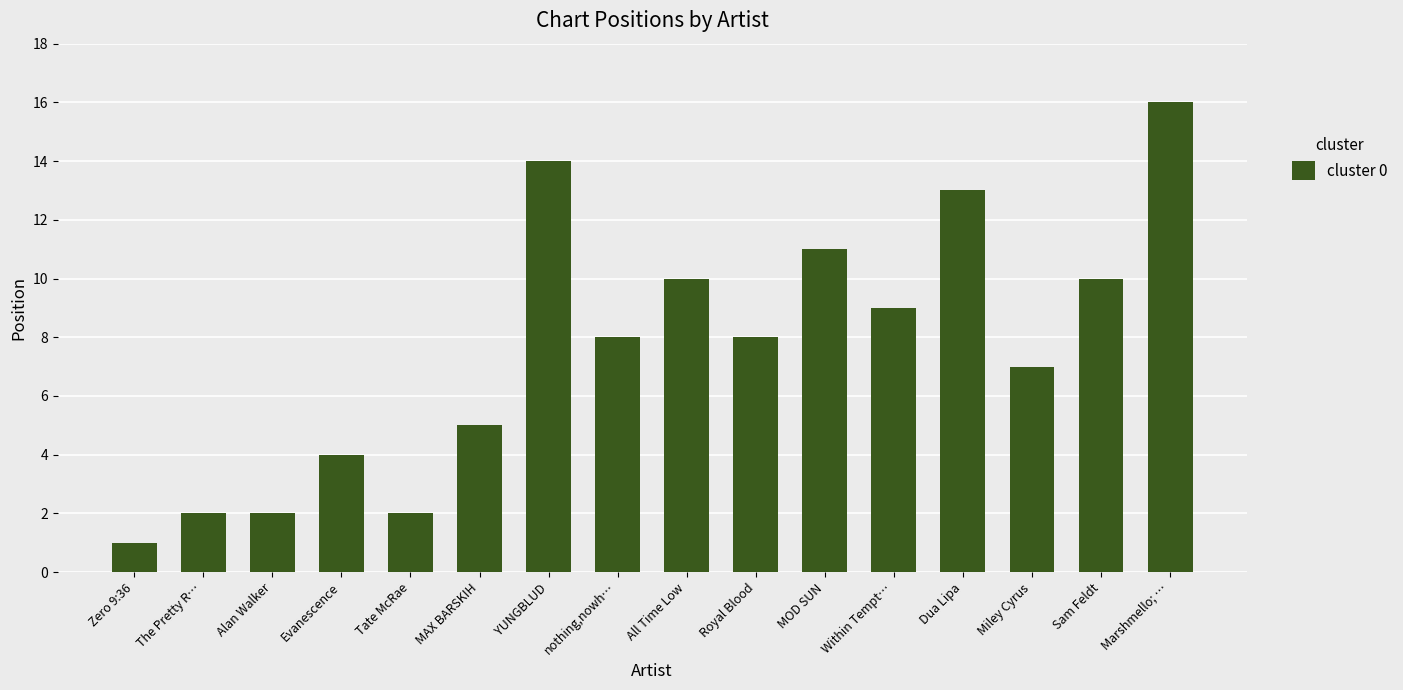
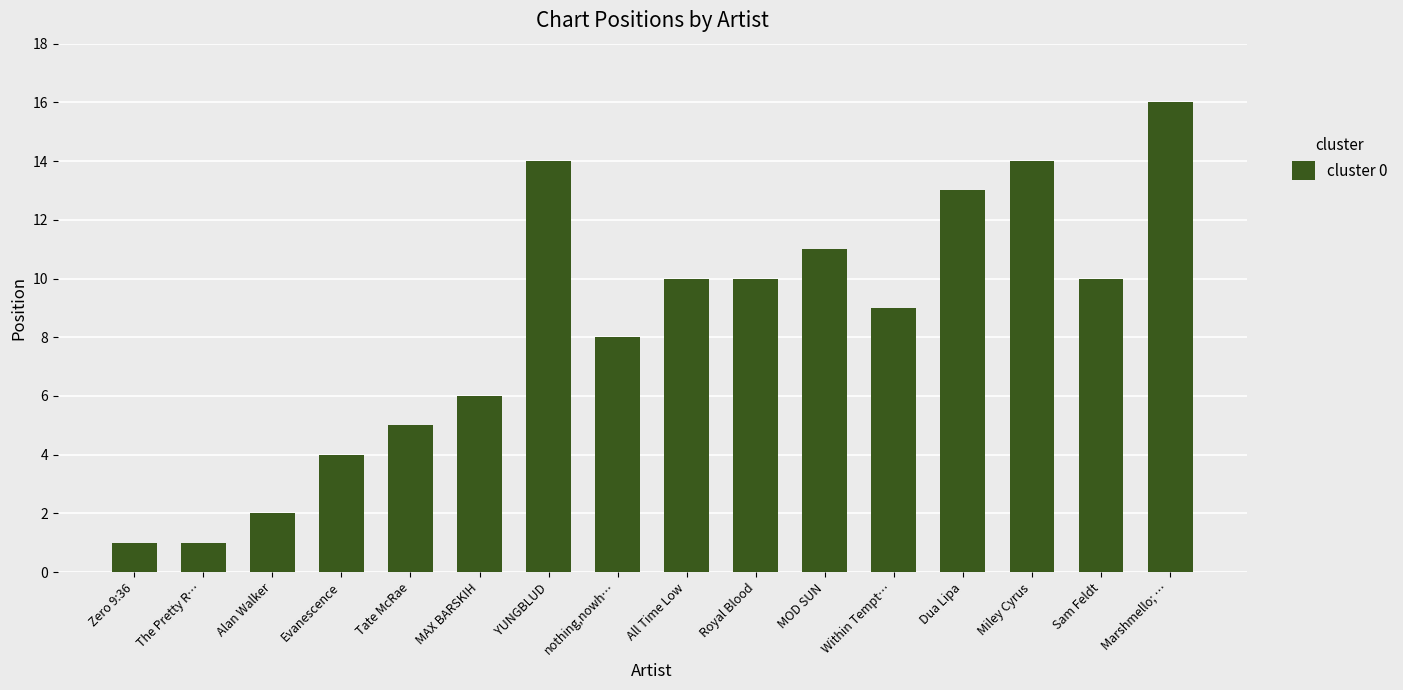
  {
    "Zero 9:36": 1,
-   "The Pretty R…": 2,
+   "The Pretty R…": 1,
    "Alan Walker": 2,
    "Evanescence": 4,
-   "Tate McRae": 2,
-   "MAX BARSKIH": 5,
+   "Tate McRae": 5,
+   "MAX BARSKIH": 6,
    "YUNGBLUD": 14,
    "nothing,nowh…": 8,
    "All Time Low": 10,
-   "Royal Blood": 8,
+   "Royal Blood": 10,
    "MOD SUN": 11,
    "Within Tempt…": 9,
    "Dua Lipa": 13,
-   "Miley Cyrus": 7,
+   "Miley Cyrus": 14,
    "Sam Feldt": 10,
    "Marshmello; …": 16
  }
